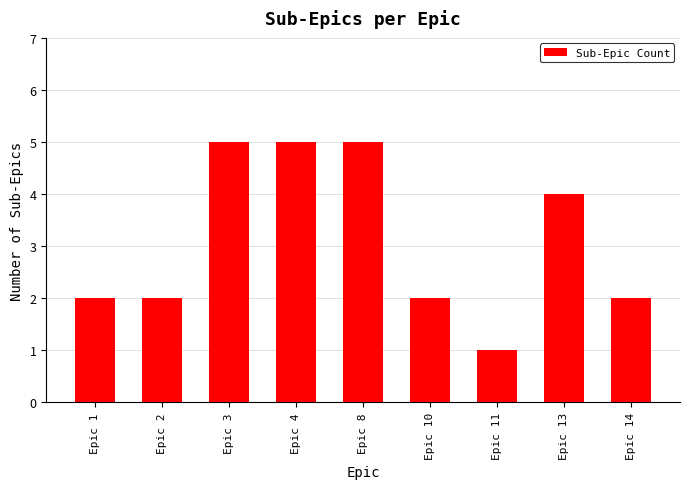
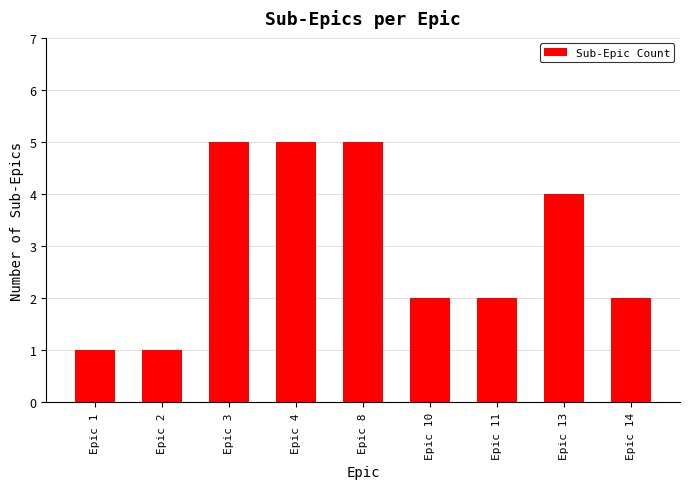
  {
-   "Epic 1": 2,
-   "Epic 2": 2,
+   "Epic 1": 1,
+   "Epic 2": 1,
    "Epic 3": 5,
    "Epic 4": 5,
    "Epic 8": 5,
    "Epic 10": 2,
-   "Epic 11": 1,
+   "Epic 11": 2,
    "Epic 13": 4,
    "Epic 14": 2
  }
